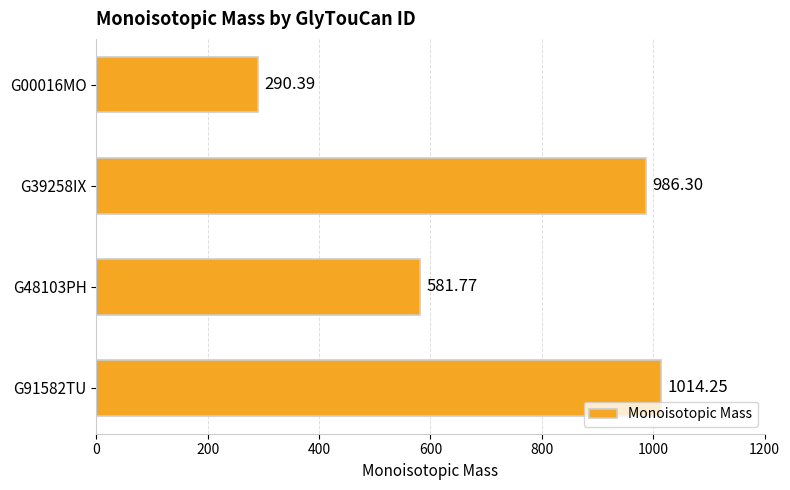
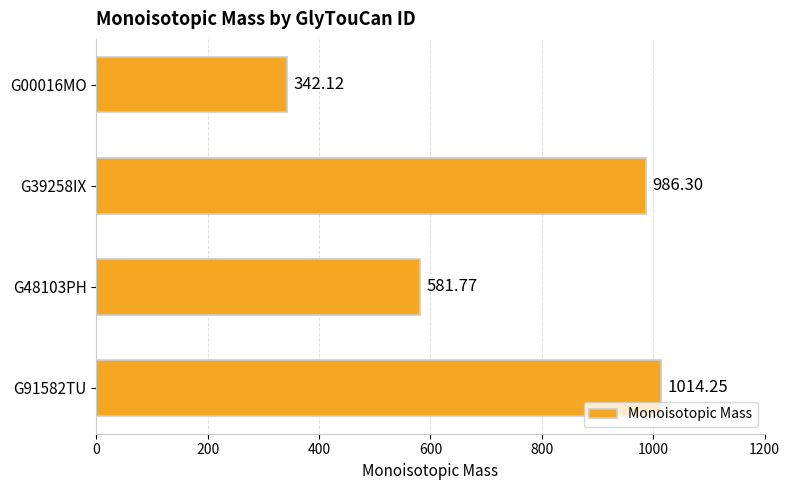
  {
-   "G00016MO": 290.39,
+   "G00016MO": 342.12,
    "G39258IX": 986.30,
    "G48103PH": 581.77,
    "G91582TU": 1014.25
  }
